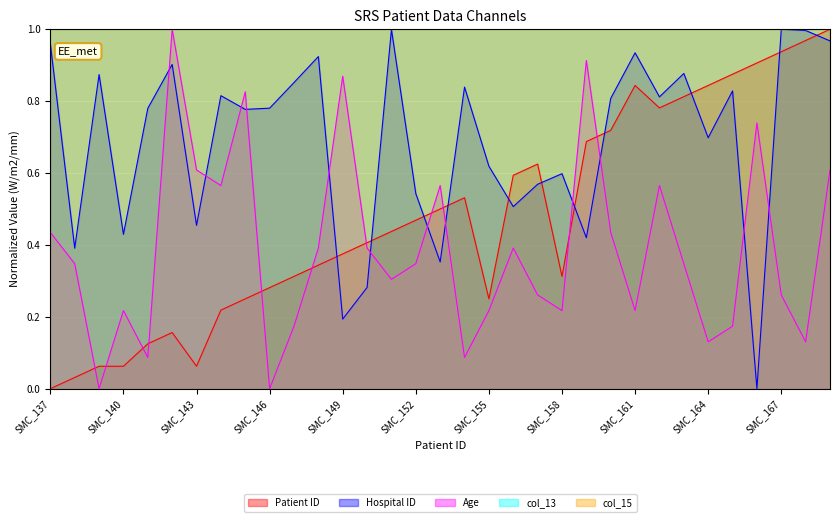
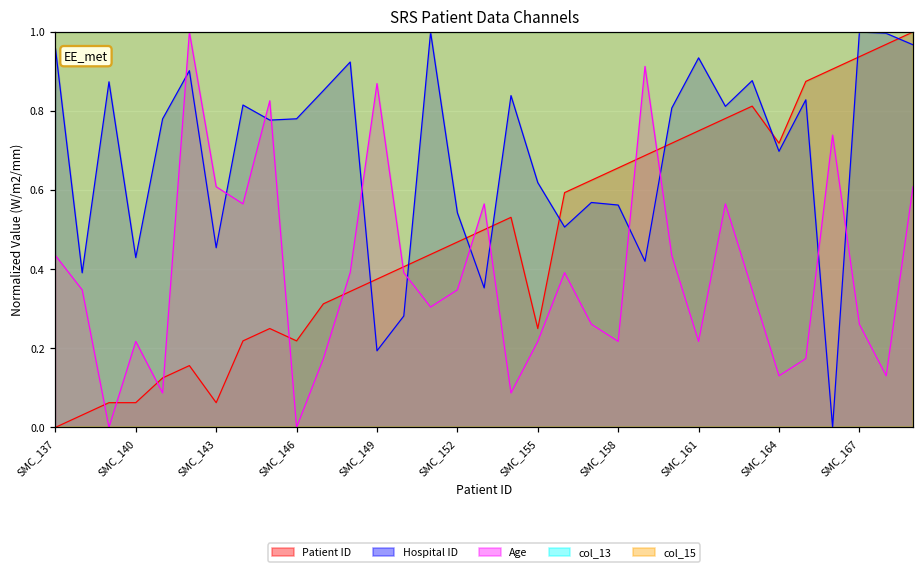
  {
    "Patient ID": {
      "SMC_137": 0.00,
      "SMC_140": 0.06,
      "SMC_143": 0.06,
-     "SMC_146": 0.28,
+     "SMC_146": 0.22,
      "SMC_149": 0.38,
      "SMC_152": 0.47,
      "SMC_155": 0.25,
-     "SMC_158": 0.31,
-     "SMC_161": 0.84,
-     "SMC_164": 0.84,
+     "SMC_158": 0.66,
+     "SMC_161": 0.75,
+     "SMC_164": 0.72,
      "SMC_167": 0.94
    },
    "Hospital ID": {
      "SMC_137": 0.96,
      "SMC_140": 0.43,
      "SMC_143": 0.45,
      "SMC_146": 0.78,
      "SMC_149": 0.19,
      "SMC_152": 0.54,
      "SMC_155": 0.62,
-     "SMC_158": 0.60,
+     "SMC_158": 0.56,
      "SMC_161": 0.93,
      "SMC_164": 0.70
    },
    "Age": {
      "SMC_137": 0.43,
      "SMC_140": 0.22,
      "SMC_143": 0.61,
      "SMC_146": 0.00,
      "SMC_149": 0.87,
      "SMC_152": 0.35,
      "SMC_155": 0.22,
      "SMC_158": 0.22,
      "SMC_161": 0.22,
      "SMC_164": 0.13,
      "SMC_167": 0.26
    },
    "col_15": {
      "SMC_137": 1.00,
      "SMC_140": 1.00,
      "SMC_143": 1.00,
      "SMC_146": 1.00,
      "SMC_149": 1.00,
      "SMC_152": 1.00,
      "SMC_155": 1.00,
      "SMC_158": 1.00,
      "SMC_161": 1.00,
      "SMC_164": 1.00
    }
  }
